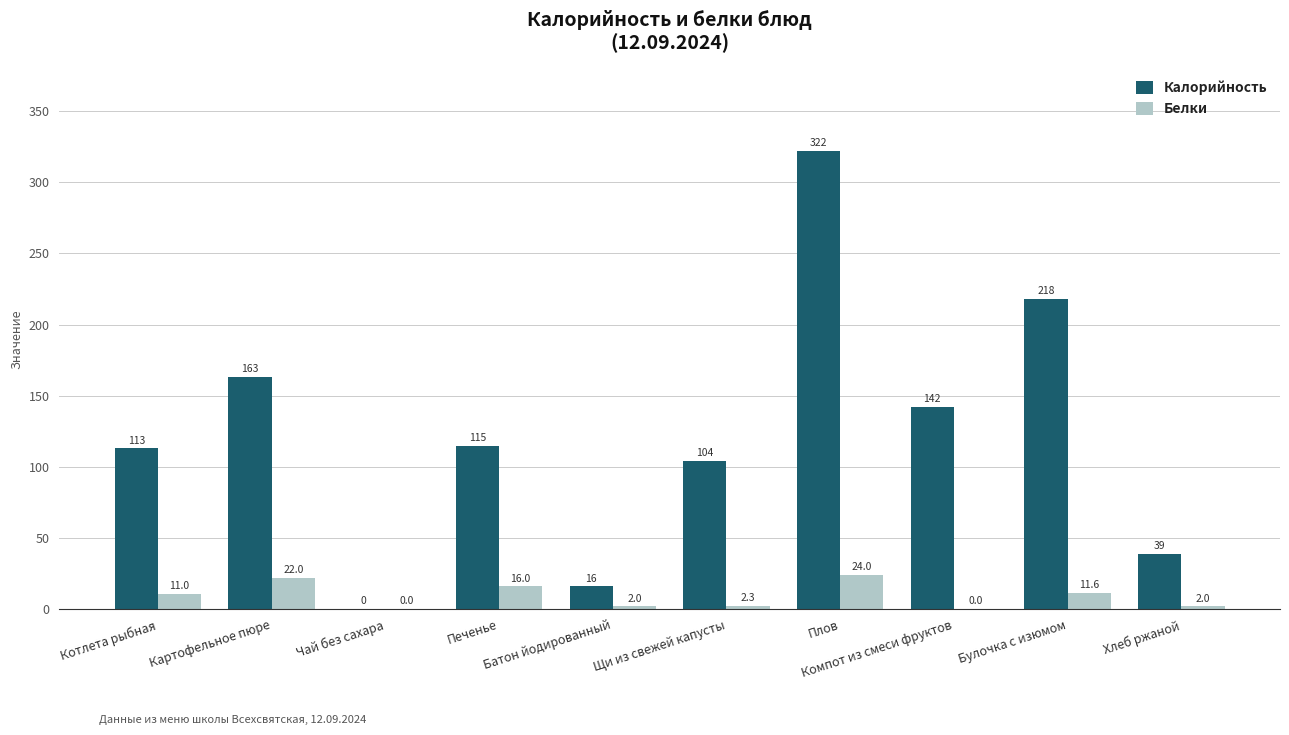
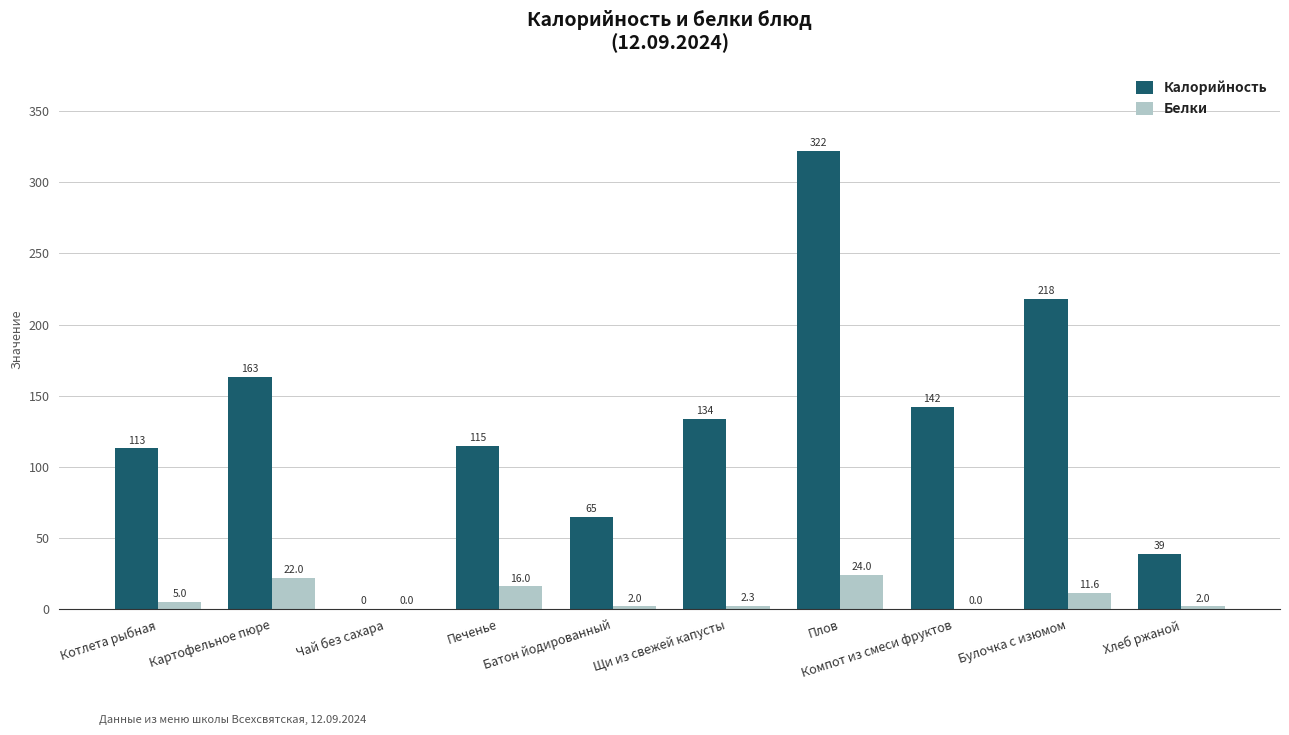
  {
    "Калорийность": {
      "Котлета рыбная": 113,
      "Картофельное пюре": 163,
      "Чай без сахара": 0,
      "Печенье": 115,
-     "Батон йодированный": 16,
-     "Щи из свежей капусты": 104,
+     "Батон йодированный": 65,
+     "Щи из свежей капусты": 134,
      "Плов": 322,
      "Компот из смеси фруктов": 142,
      "Булочка с изюмом": 218,
      "Хлеб ржаной": 39
    },
    "Белки": {
-     "Котлета рыбная": 11.0,
+     "Котлета рыбная": 5.0,
      "Картофельное пюре": 22.0,
      "Чай без сахара": 0.0,
      "Печенье": 16.0,
      "Батон йодированный": 2.0,
      "Щи из свежей капусты": 2.3,
      "Плов": 24.0,
      "Компот из смеси фруктов": 0.0,
      "Булочка с изюмом": 11.6,
      "Хлеб ржаной": 2.0
    }
  }
